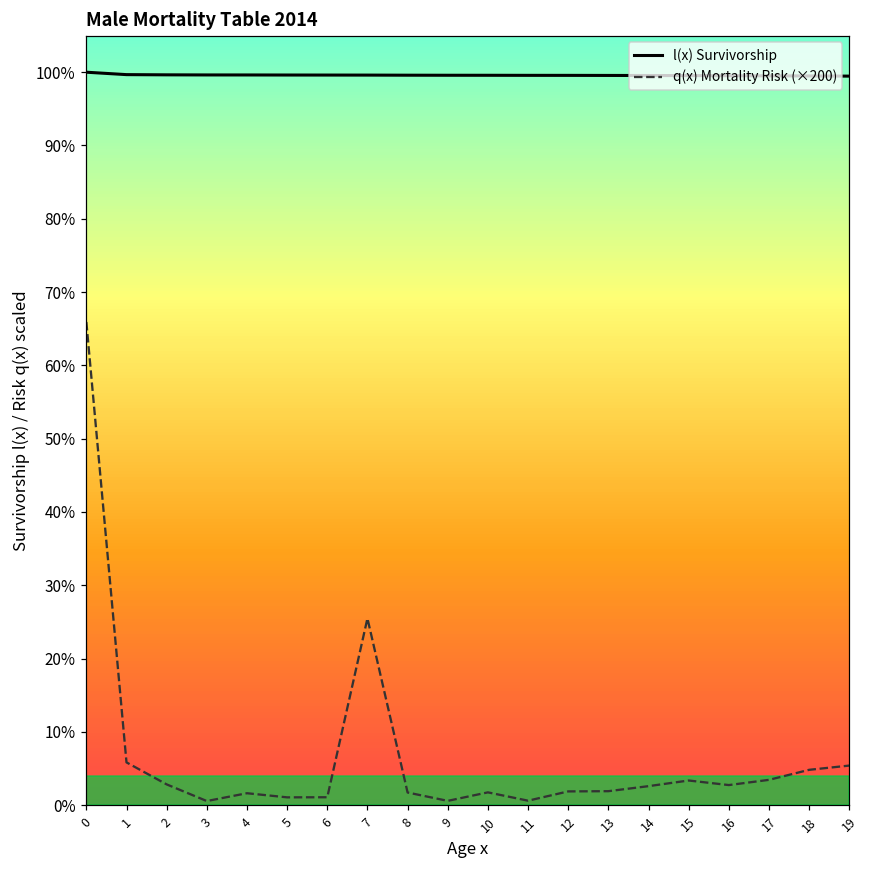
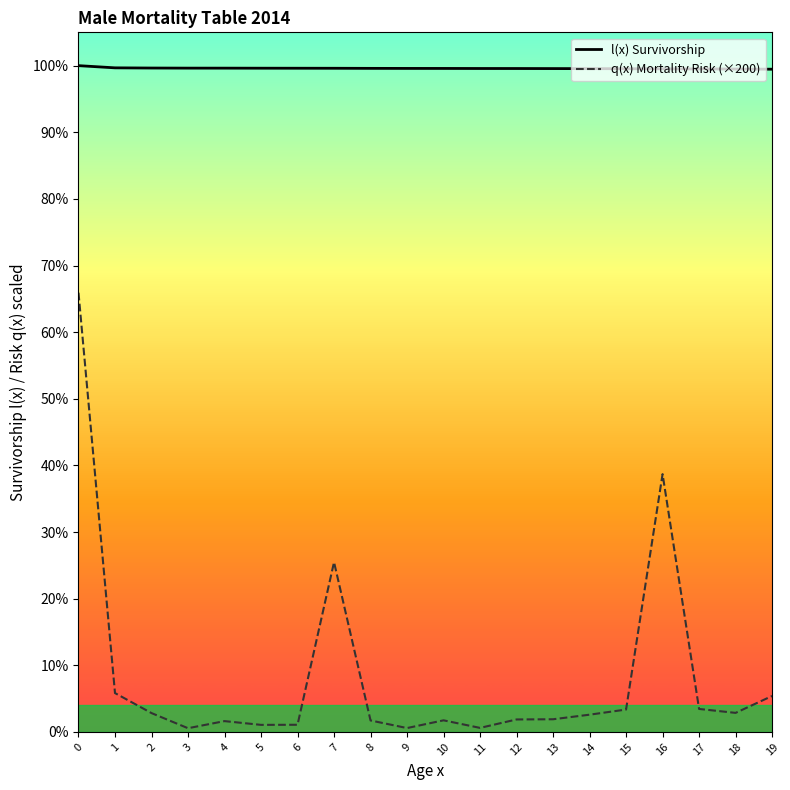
  {
    "l(x) Survivorship": {
      "0": "100%",
      "1": "100%",
      "2": "100%",
      "3": "100%",
      "4": "100%",
      "5": "100%",
      "6": "100%",
      "7": "100%",
      "8": "100%",
      "9": "100%",
      "10": "100%",
      "11": "100%",
      "12": "100%",
      "13": "100%",
      "19": "99%"
    },
    "q(x) Mortality Risk (×200)": {
      "0": "66%",
      "1": "6%",
      "2": "3%",
      "3": "1%",
      "4": "2%",
      "5": "1%",
      "6": "1%",
      "7": "25%",
      "8": "2%",
      "9": "1%",
      "10": "2%",
      "11": "1%",
      "12": "2%",
      "13": "2%",
      "14": "3%",
      "15": "3%",
-     "16": "3%",
+     "16": "39%",
      "17": "3%",
-     "18": "5%",
+     "18": "3%",
      "19": "5%"
    }
  }
